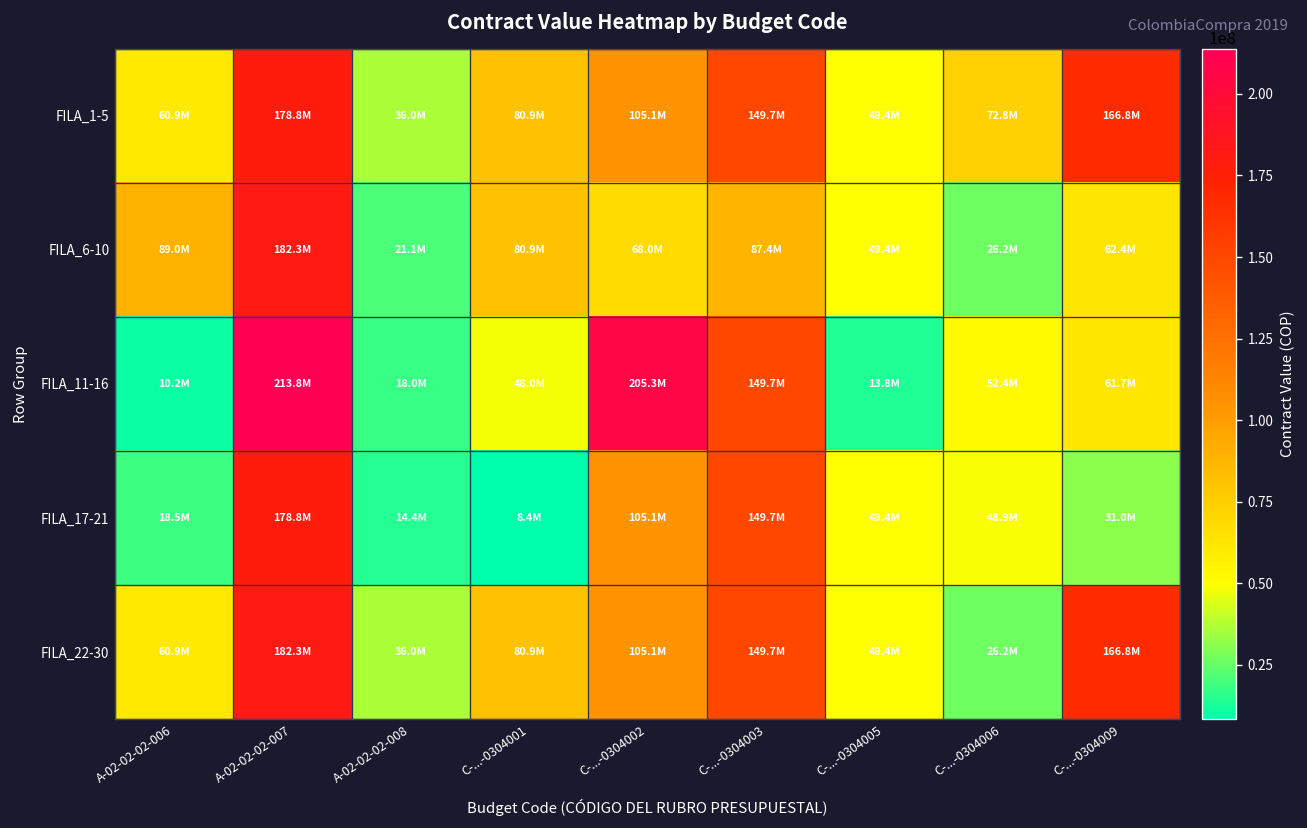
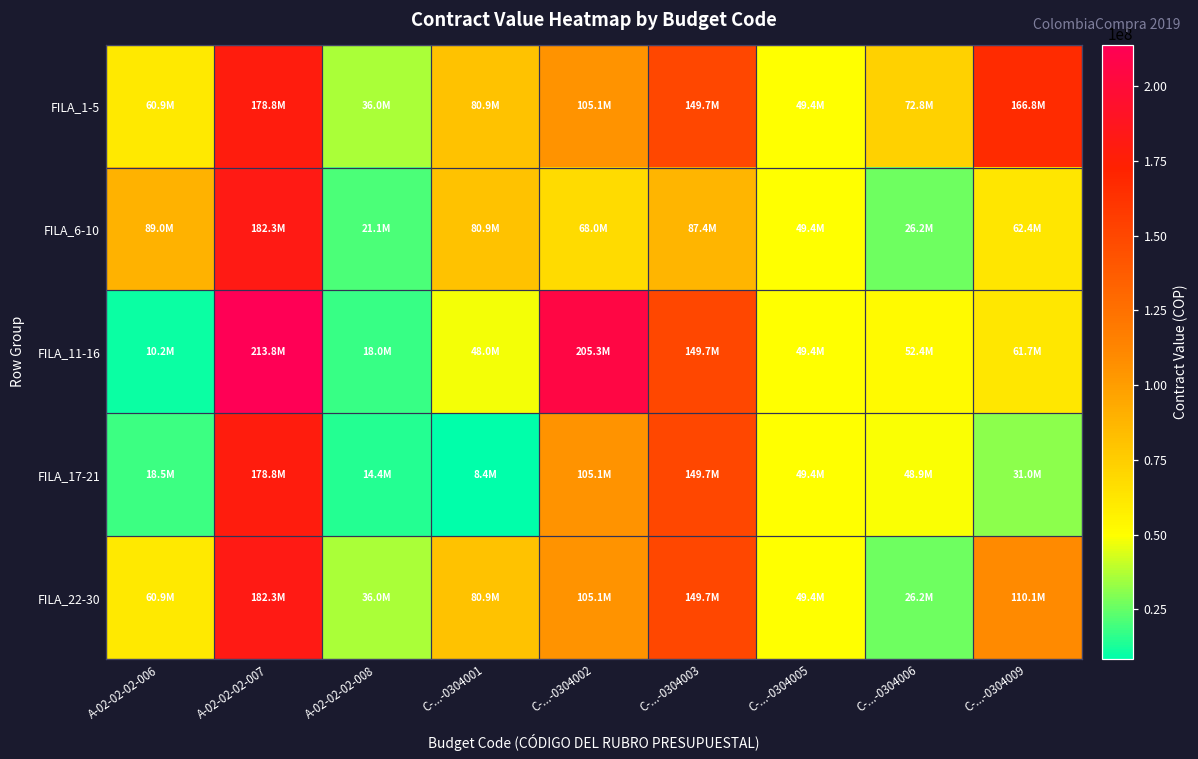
  {
    "FILA_1-5": {
      "A-02-02-02-006": "60.9M",
      "A-02-02-02-007": "178.8M",
      "A-02-02-02-008": "36.0M",
      "C-...-0304001": "80.9M",
      "C-...-0304002": "105.1M",
      "C-...-0304003": "149.7M",
      "C-...-0304005": "49.4M",
      "C-...-0304006": "72.8M",
      "C-...-0304009": "166.8M"
    },
    "FILA_6-10": {
      "A-02-02-02-006": "89.0M",
      "A-02-02-02-007": "182.3M",
      "A-02-02-02-008": "21.1M",
      "C-...-0304001": "80.9M",
      "C-...-0304002": "68.0M",
      "C-...-0304003": "87.4M",
      "C-...-0304005": "49.4M",
      "C-...-0304006": "26.2M",
      "C-...-0304009": "62.4M"
    },
    "FILA_11-16": {
      "A-02-02-02-006": "10.2M",
      "A-02-02-02-007": "213.8M",
      "A-02-02-02-008": "18.0M",
      "C-...-0304001": "48.0M",
      "C-...-0304002": "205.3M",
      "C-...-0304003": "149.7M",
-     "C-...-0304005": "13.8M",
+     "C-...-0304005": "49.4M",
      "C-...-0304006": "52.4M",
      "C-...-0304009": "61.7M"
    },
    "FILA_17-21": {
      "A-02-02-02-006": "18.5M",
      "A-02-02-02-007": "178.8M",
      "A-02-02-02-008": "14.4M",
      "C-...-0304001": "8.4M",
      "C-...-0304002": "105.1M",
      "C-...-0304003": "149.7M",
      "C-...-0304005": "49.4M",
      "C-...-0304006": "48.9M",
      "C-...-0304009": "31.0M"
    },
    "FILA_22-30": {
      "A-02-02-02-006": "60.9M",
      "A-02-02-02-007": "182.3M",
      "A-02-02-02-008": "36.0M",
      "C-...-0304001": "80.9M",
      "C-...-0304002": "105.1M",
      "C-...-0304003": "149.7M",
      "C-...-0304005": "49.4M",
      "C-...-0304006": "26.2M",
-     "C-...-0304009": "166.8M"
+     "C-...-0304009": "110.1M"
    }
  }
